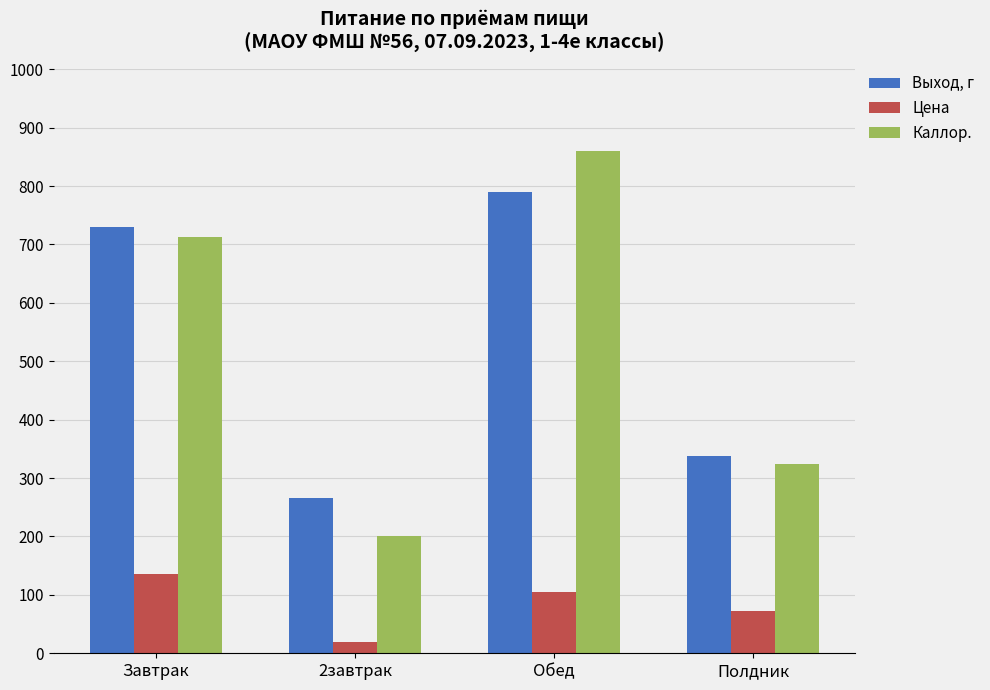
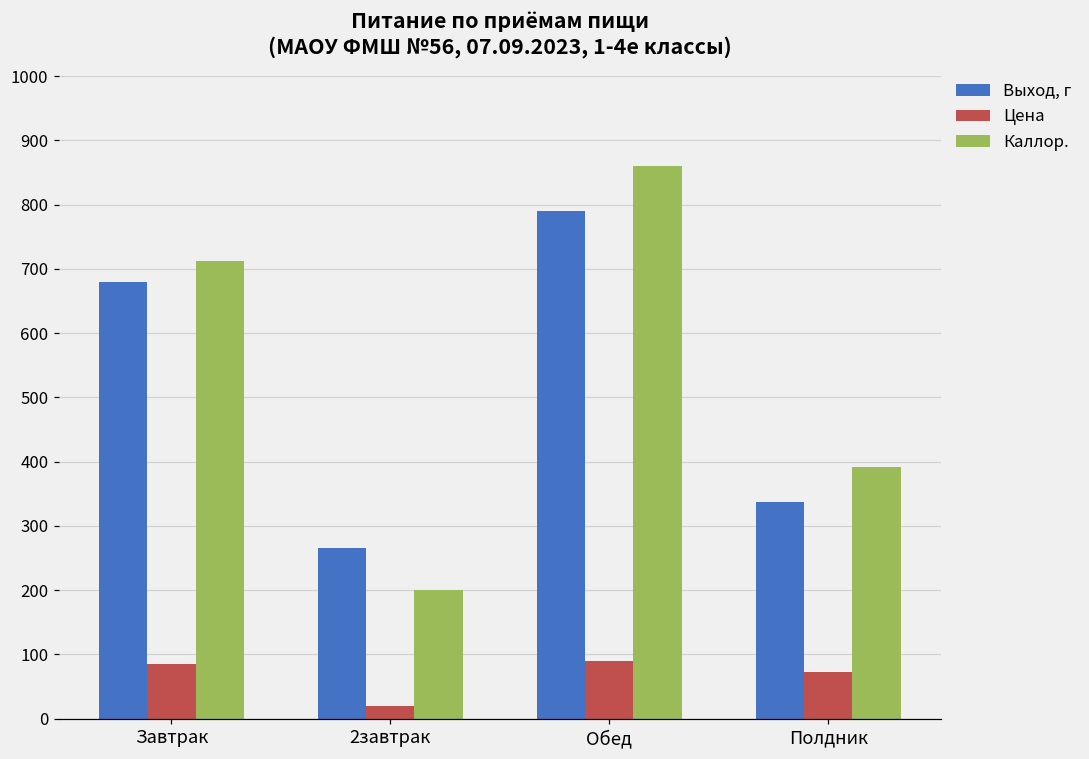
  {
    "Выход, г": {
-     "Завтрак": 730,
+     "Завтрак": 680,
      "2завтрак": 270,
      "Обед": 790,
      "Полдник": 340
    },
    "Цена": {
-     "Завтрак": 140,
+     "Завтрак": 90,
      "2завтрак": 20,
-     "Обед": 110,
+     "Обед": 90,
      "Полдник": 70
    },
    "Каллор.": {
      "Завтрак": 710,
      "2завтрак": 200,
      "Обед": 860,
-     "Полдник": 320
+     "Полдник": 390
    }
  }
